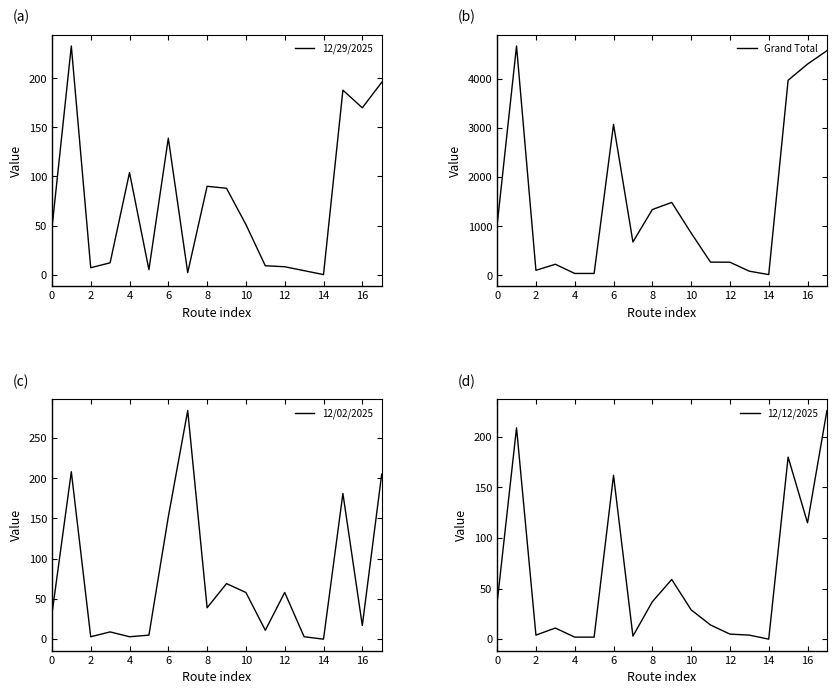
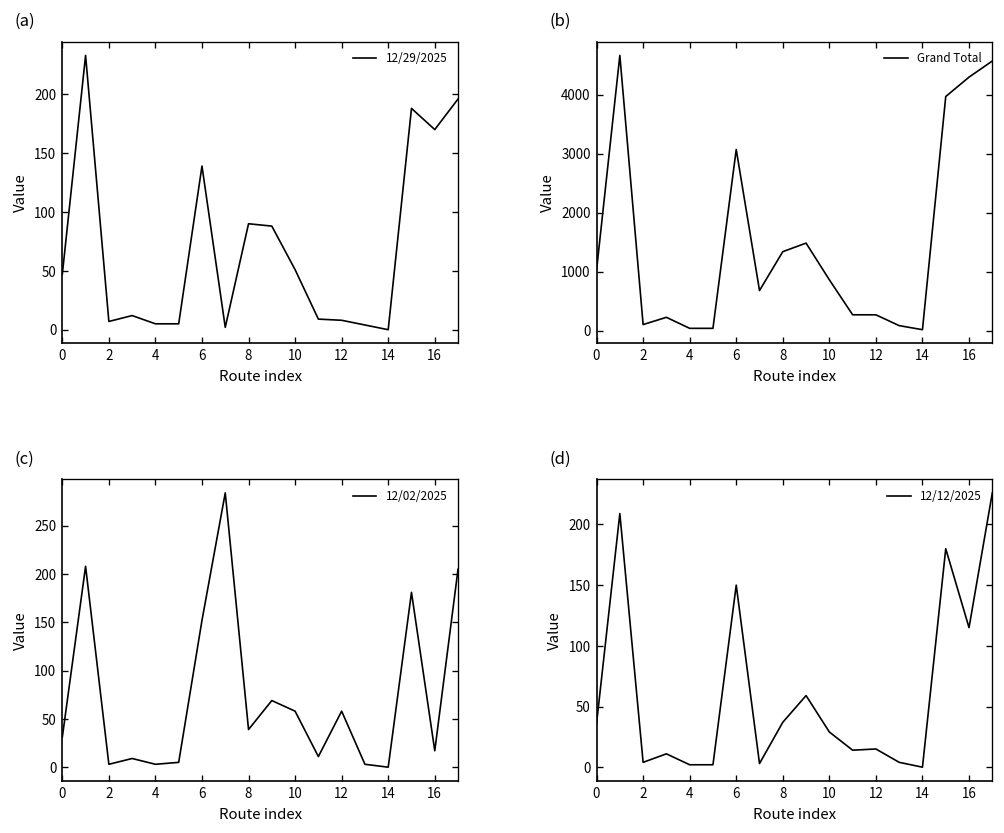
  {
    "(a)": {
      "0": 50,
      "2": 10,
-     "4": 100,
+     "4": 10,
      "6": 140,
      "8": 90,
      "10": 50,
      "12": 10,
      "14": 0,
      "16": 170
    },
    "(b)": {
      "0": 1000,
      "2": 100,
      "4": 0,
      "6": 3100,
      "8": 1300,
      "10": 900,
      "12": 300,
      "14": 0,
      "16": 4300
    },
    "(c)": {
      "0": 30,
      "2": 0,
      "4": 0,
      "6": 150,
      "8": 40,
      "10": 60,
      "12": 60,
      "14": 0,
      "16": 20
    },
    "(d)": {
      "0": 36,
      "2": 4,
      "4": 2,
-     "6": 162,
+     "6": 150,
      "8": 37,
      "10": 29,
-     "12": 5,
+     "12": 15,
      "14": 0,
      "16": 115
    }
  }
